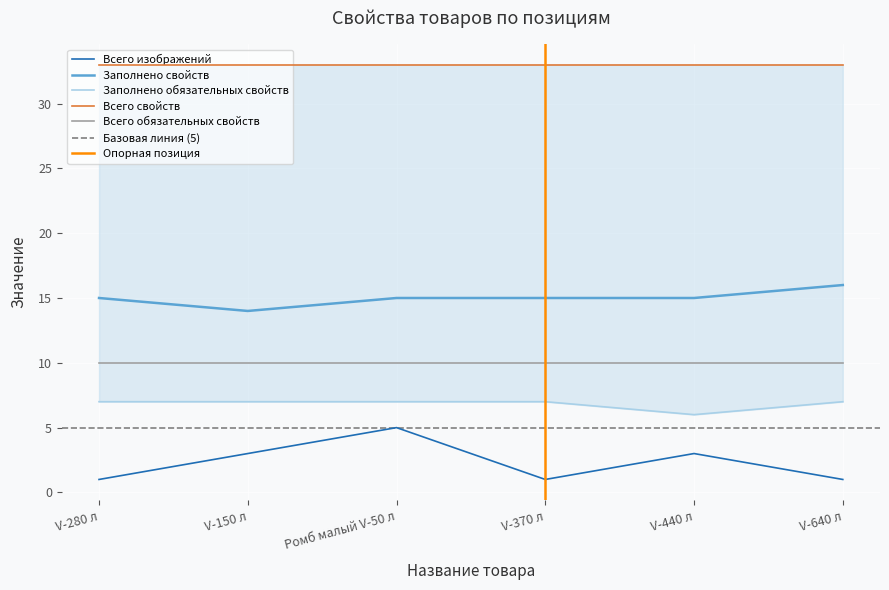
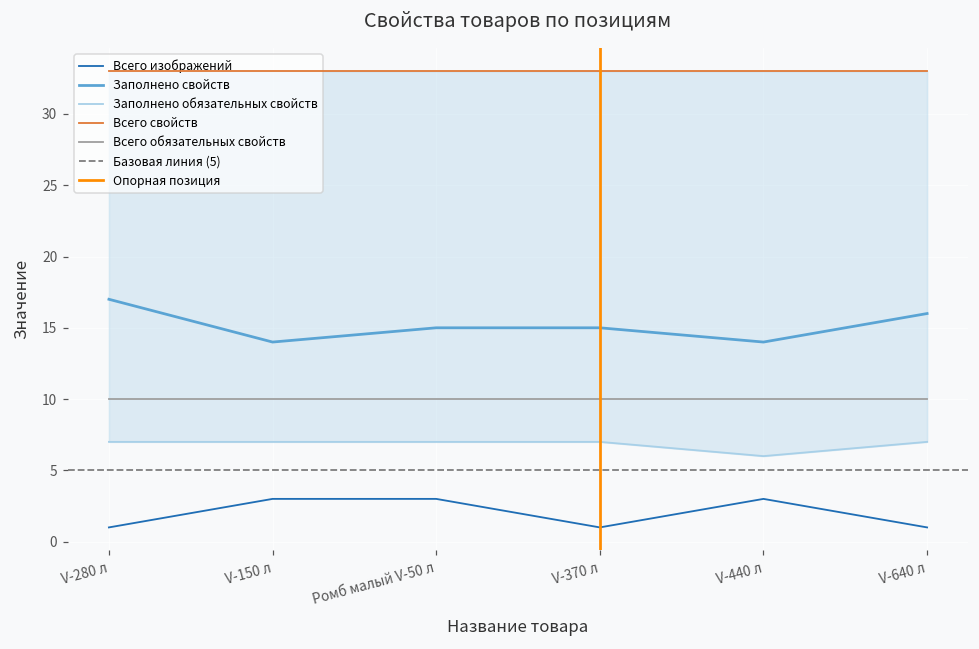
  {
    "Всего изображений": {
      "V-280 л": 1,
      "V-150 л": 3,
-     "Ромб малый V-50 л": 5,
+     "Ромб малый V-50 л": 3,
      "V-370 л": 1,
      "V-440 л": 3,
      "V-640 л": 1
    },
    "Заполнено свойств": {
-     "V-280 л": 15,
+     "V-280 л": 17,
      "V-150 л": 14,
      "Ромб малый V-50 л": 15,
      "V-370 л": 15,
-     "V-440 л": 15,
+     "V-440 л": 14,
      "V-640 л": 16
    },
    "Заполнено обязательных свойств": {
      "V-280 л": 7,
      "V-150 л": 7,
      "Ромб малый V-50 л": 7,
      "V-370 л": 7,
      "V-440 л": 6,
      "V-640 л": 7
    },
    "Всего свойств": {
      "Ромб малый V-50 л": 33,
      "V-370 л": 33,
      "V-440 л": 33,
      "V-640 л": 33
    },
    "Всего обязательных свойств": {
      "V-280 л": 10,
      "V-150 л": 10,
      "Ромб малый V-50 л": 10,
      "V-370 л": 10,
      "V-440 л": 10,
      "V-640 л": 10
    }
  }
